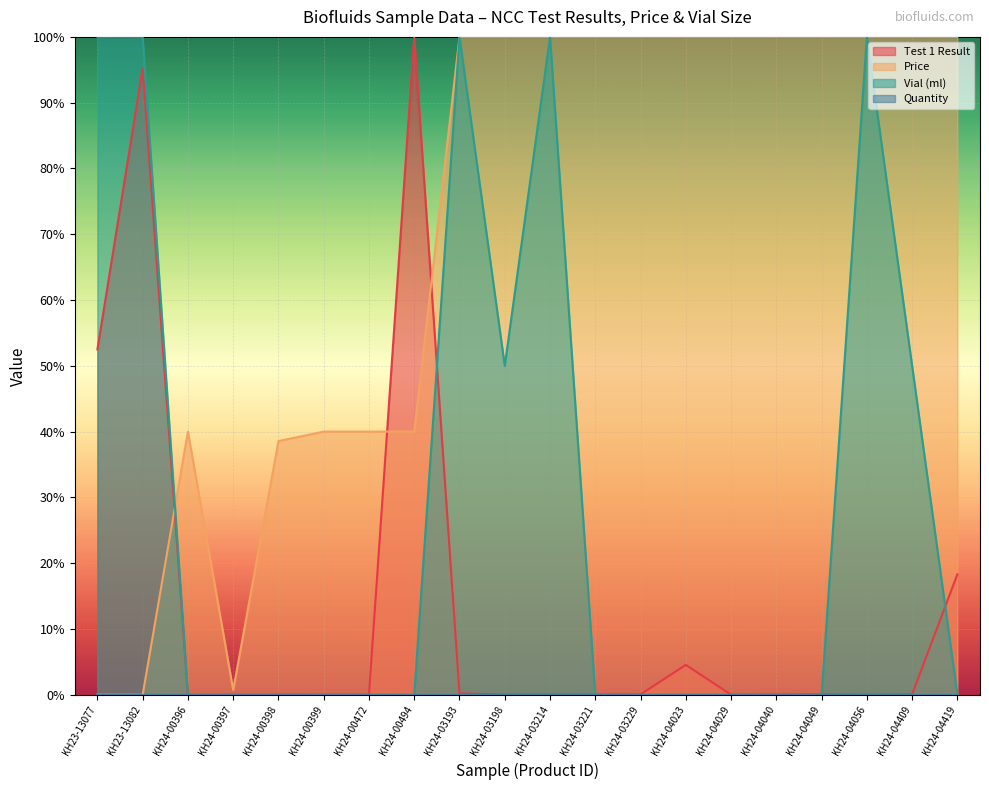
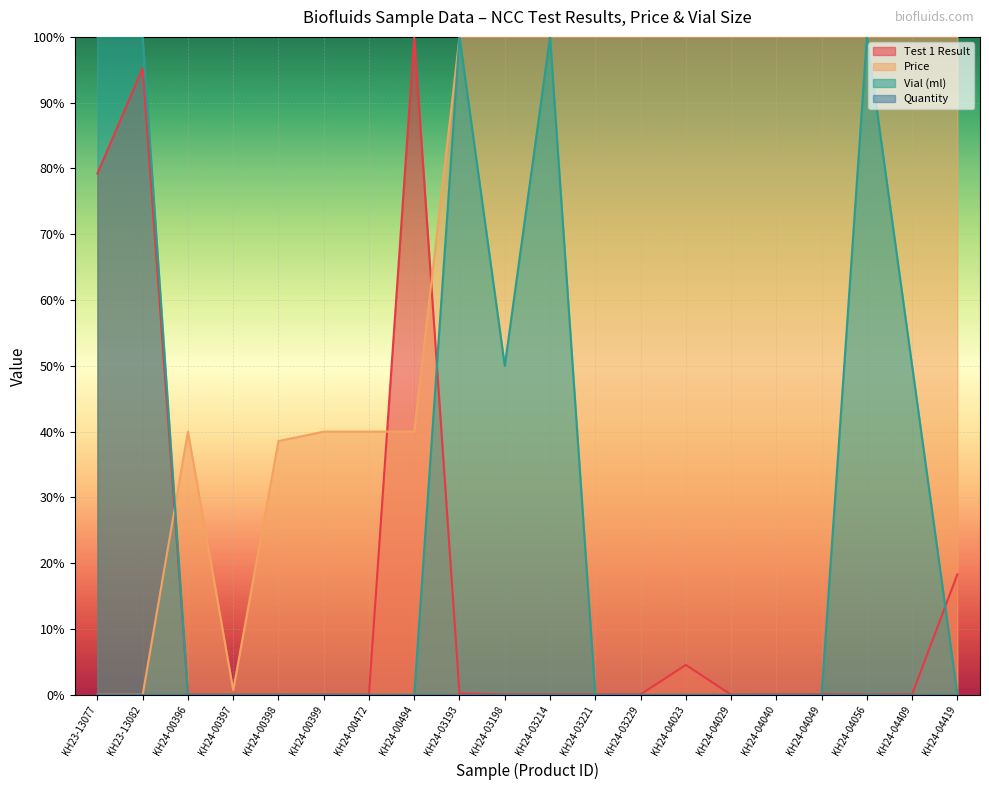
  {
    "Test 1 Result": {
-     "KH23-13077": "53%",
+     "KH23-13077": "79%",
      "KH23-13082": "95%",
      "KH24-00494": "100%",
      "KH24-04023": "5%",
      "KH24-04419": "18%"
    },
    "Price": {
      "KH24-00396": "40%",
      "KH24-00397": "1%",
      "KH24-00398": "39%",
      "KH24-00399": "40%",
      "KH24-00472": "40%",
      "KH24-00494": "40%",
      "KH24-03198": "100%",
      "KH24-03221": "100%",
      "KH24-03229": "100%",
      "KH24-04023": "100%",
      "KH24-04029": "100%",
      "KH24-04040": "100%",
      "KH24-04049": "100%",
      "KH24-04409": "100%",
      "KH24-04419": "100%"
    }
  }
